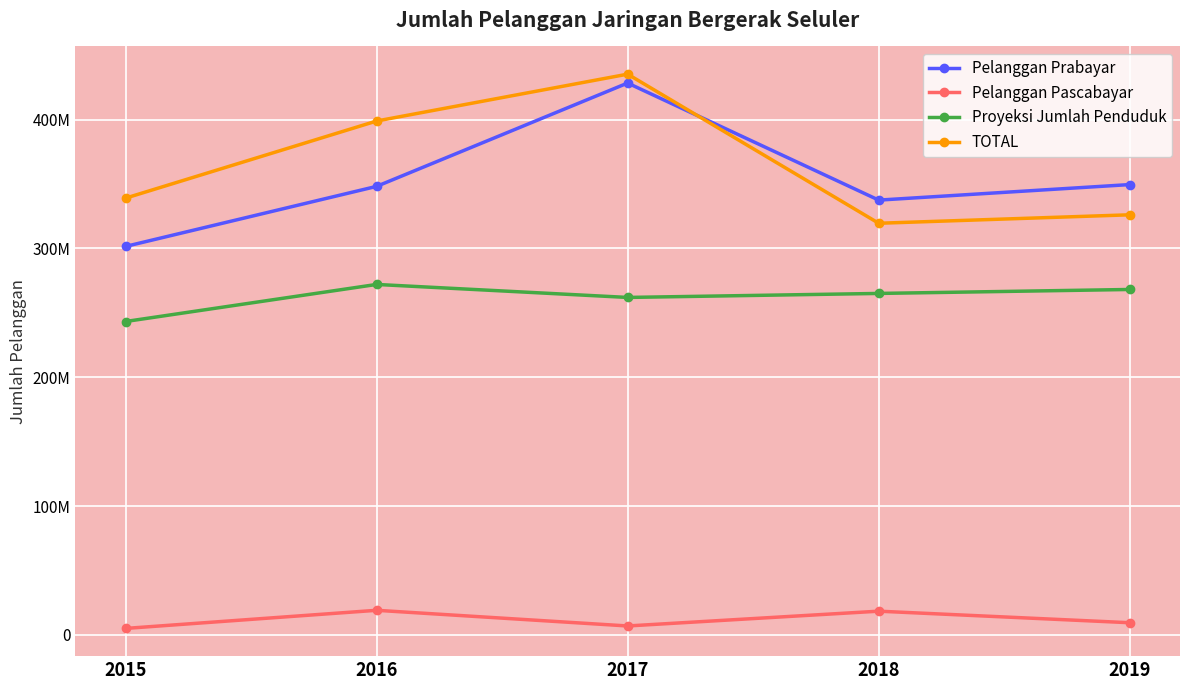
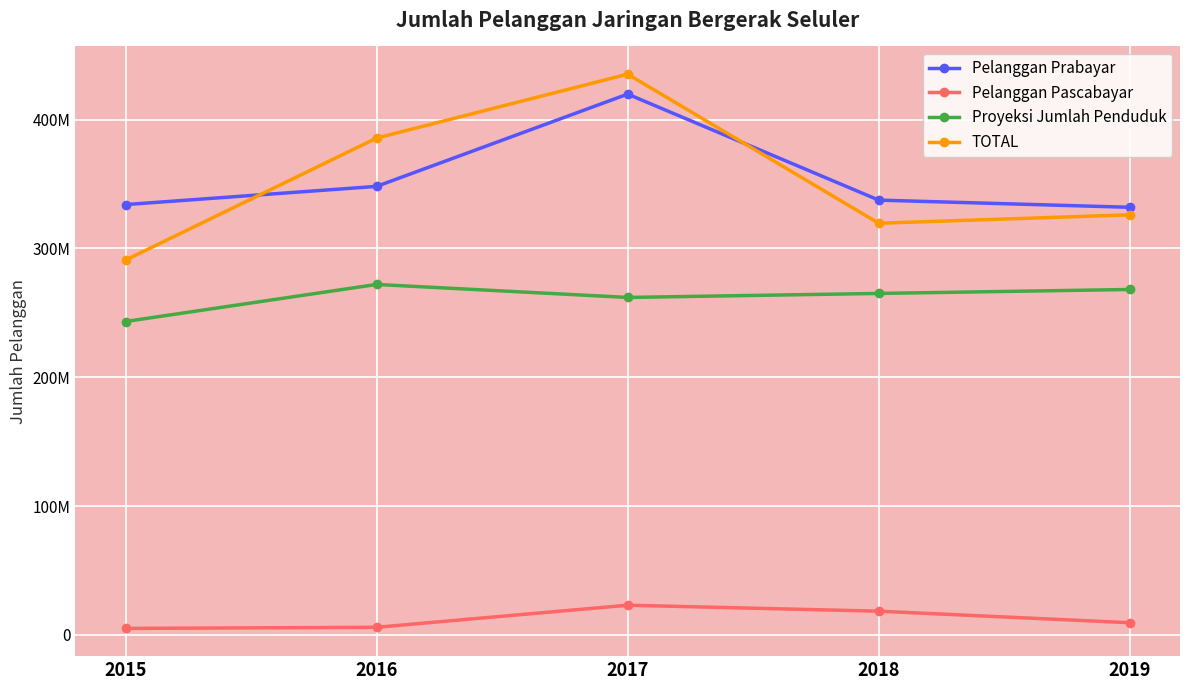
  {
    "Pelanggan Prabayar": {
-     "2015": 301000000,
+     "2015": 334000000,
      "2016": 348000000,
-     "2017": 428000000,
+     "2017": 420000000,
      "2018": 337000000,
-     "2019": 349000000
+     "2019": 332000000
    },
    "Pelanggan Pascabayar": {
      "2015": 5000000,
-     "2016": 19000000,
-     "2017": 7000000,
+     "2016": 6000000,
+     "2017": 23000000,
      "2018": 18000000,
      "2019": 9000000
    },
    "Proyeksi Jumlah Penduduk": {
      "2015": 243000000,
      "2016": 272000000,
      "2017": 262000000,
      "2018": 265000000,
      "2019": 268000000
    },
    "TOTAL": {
-     "2015": 339000000,
-     "2016": 399000000,
+     "2015": 291000000,
+     "2016": 386000000,
      "2017": 435000000,
      "2018": 319000000,
      "2019": 326000000
    }
  }
